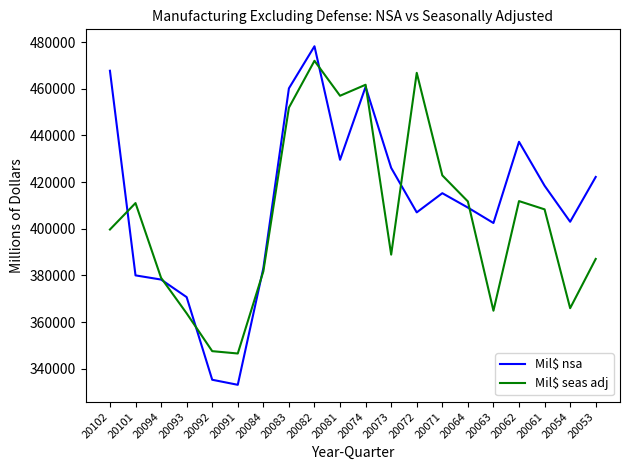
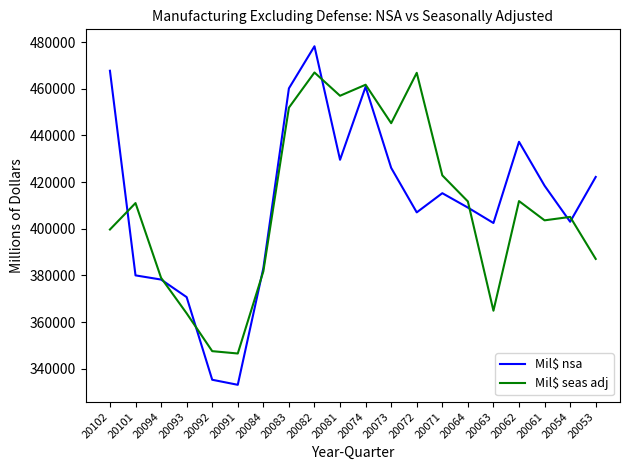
  {
    "Mil$ nsa": {
      "20102": 468000,
      "20101": 380000,
      "20093": 371000,
      "20092": 335000,
      "20091": 333000,
      "20084": 383000,
      "20083": 460000,
      "20082": 478000,
      "20081": 430000,
      "20073": 426000,
      "20072": 407000,
      "20071": 415000,
      "20064": 409000,
      "20063": 402000,
      "20062": 437000,
      "20061": 418000,
      "20054": 403000,
      "20053": 422000
    },
    "Mil$ seas adj": {
      "20102": 400000,
      "20101": 411000,
      "20093": 364000,
      "20092": 348000,
      "20091": 347000,
      "20084": 382000,
      "20083": 452000,
-     "20082": 472000,
+     "20082": 467000,
      "20081": 457000,
-     "20073": 389000,
+     "20073": 445000,
      "20072": 467000,
      "20071": 423000,
      "20064": 412000,
      "20063": 365000,
      "20062": 412000,
-     "20061": 408000,
-     "20054": 366000,
+     "20061": 404000,
+     "20054": 405000,
      "20053": 387000
    }
  }
